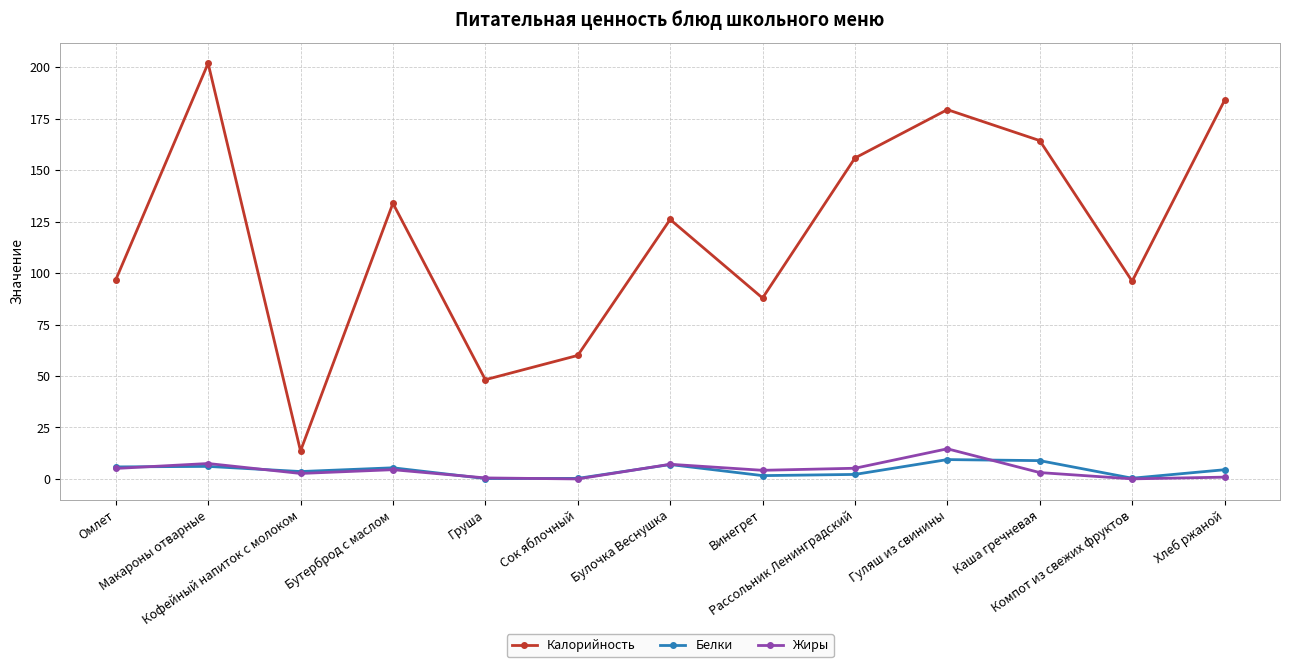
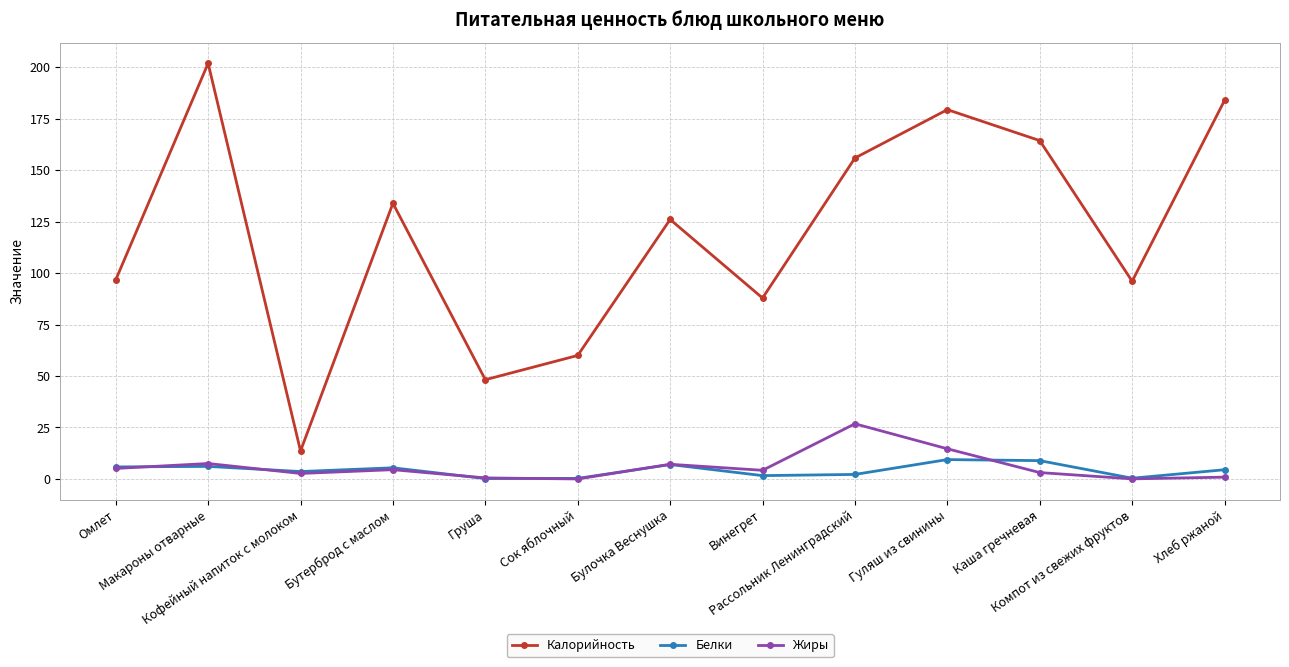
  {
    "Калорийность": {
      "Омлет": 97,
      "Макароны отварные": 202,
      "Кофейный напиток с молоком": 14,
      "Бутерброд с маслом": 134,
      "Груша": 48,
      "Сок яблочный": 60,
      "Булочка Веснушка": 126,
      "Винегрет": 88,
      "Рассольник Ленинградский": 156,
      "Гуляш из свинины": 179,
      "Каша гречневая": 164,
      "Компот из свежих фруктов": 96,
      "Хлеб ржаной": 184
    },
    "Белки": {
      "Макароны отварные": 6,
      "Винегрет": 2,
      "Рассольник Ленинградский": 2,
      "Гуляш из свинины": 9,
      "Каша гречневая": 9,
      "Хлеб ржаной": 4
    },
    "Жиры": {
      "Макароны отварные": 8,
      "Винегрет": 4,
-     "Рассольник Ленинградский": 5,
+     "Рассольник Ленинградский": 27,
      "Гуляш из свинины": 15,
      "Каша гречневая": 3,
      "Хлеб ржаной": 1
    }
  }
